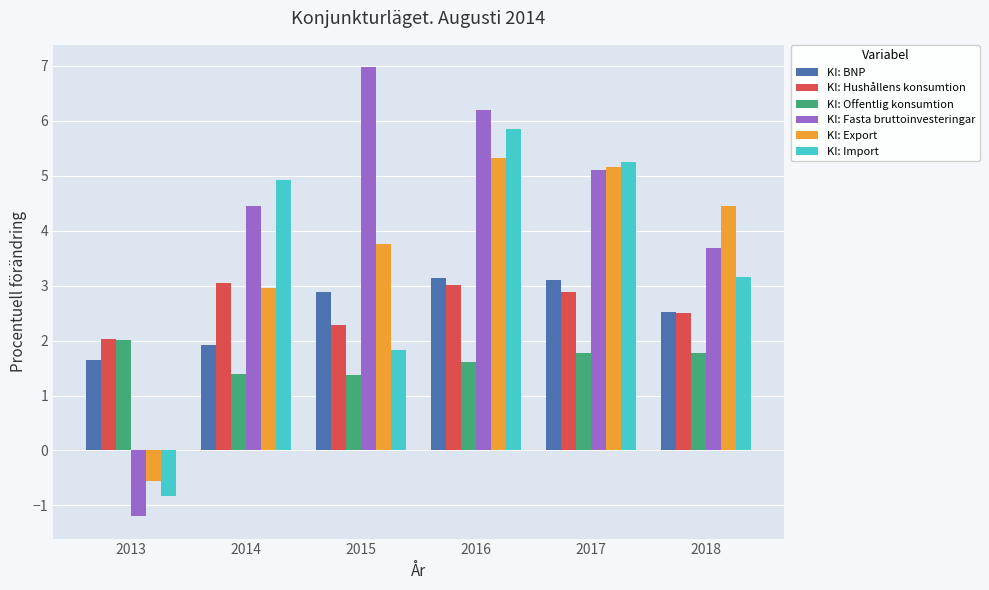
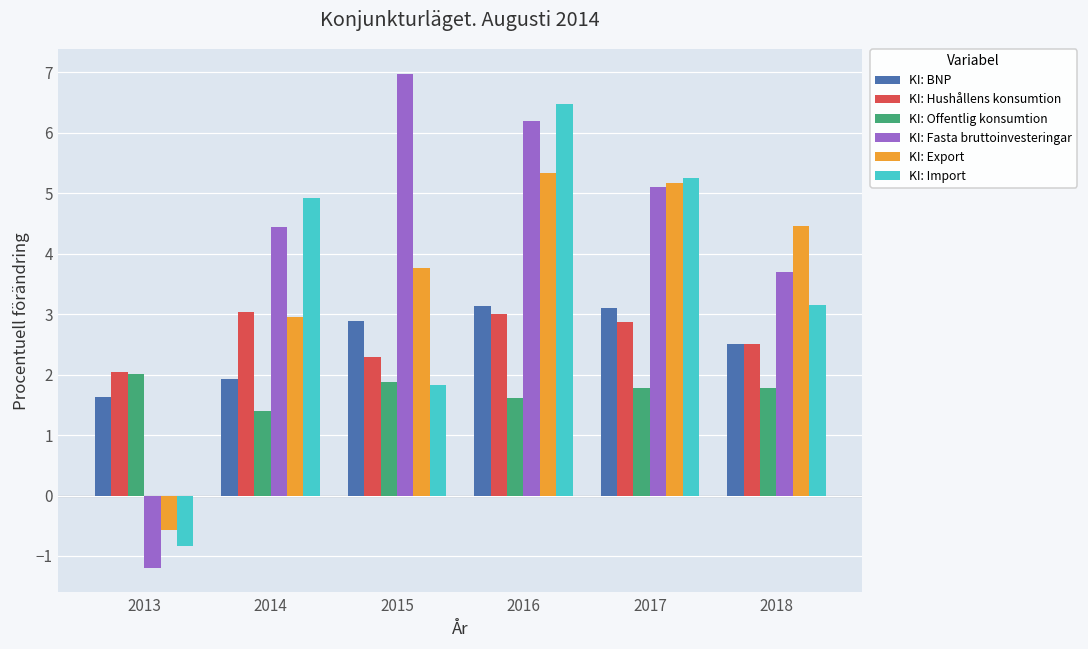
  {
    "KI: BNP": {
      "2013": 1.6,
      "2014": 1.9,
      "2015": 2.9,
      "2016": 3.1,
      "2017": 3.1,
      "2018": 2.5
    },
    "KI: Hushållens konsumtion": {
      "2013": 2.0,
      "2014": 3.0,
      "2015": 2.3,
      "2016": 3.0,
      "2017": 2.9,
      "2018": 2.5
    },
    "KI: Offentlig konsumtion": {
      "2013": 2.0,
      "2014": 1.4,
-     "2015": 1.4,
+     "2015": 1.9,
      "2016": 1.6,
      "2017": 1.8,
      "2018": 1.8
    },
    "KI: Fasta bruttoinvesteringar": {
      "2013": -1.2,
      "2014": 4.4,
      "2015": 7.0,
      "2016": 6.2,
      "2017": 5.1,
      "2018": 3.7
    },
    "KI: Export": {
      "2013": -0.6,
      "2014": 2.9,
      "2015": 3.8,
      "2016": 5.3,
      "2017": 5.2,
      "2018": 4.5
    },
    "KI: Import": {
      "2013": -0.8,
      "2014": 4.9,
      "2015": 1.8,
-     "2016": 5.9,
+     "2016": 6.5,
      "2017": 5.3,
      "2018": 3.2
    }
  }
